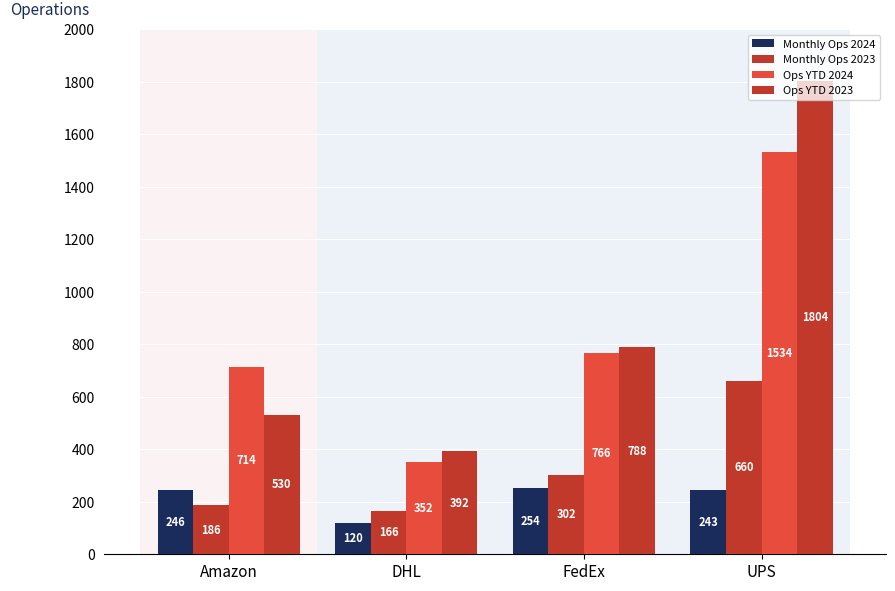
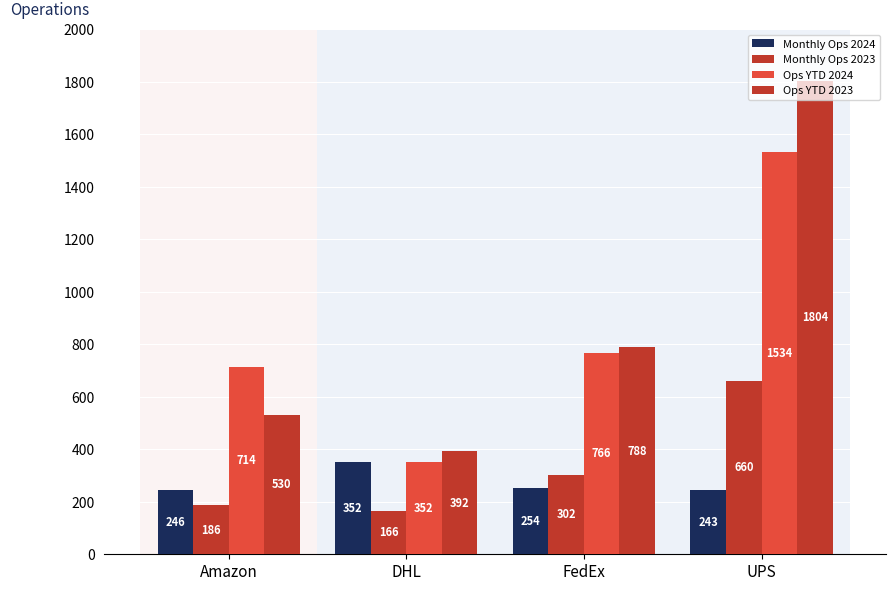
  {
    "Monthly Ops 2024": {
      "Amazon": 246,
-     "DHL": 120,
+     "DHL": 352,
      "FedEx": 254,
      "UPS": 243
    }
  }
